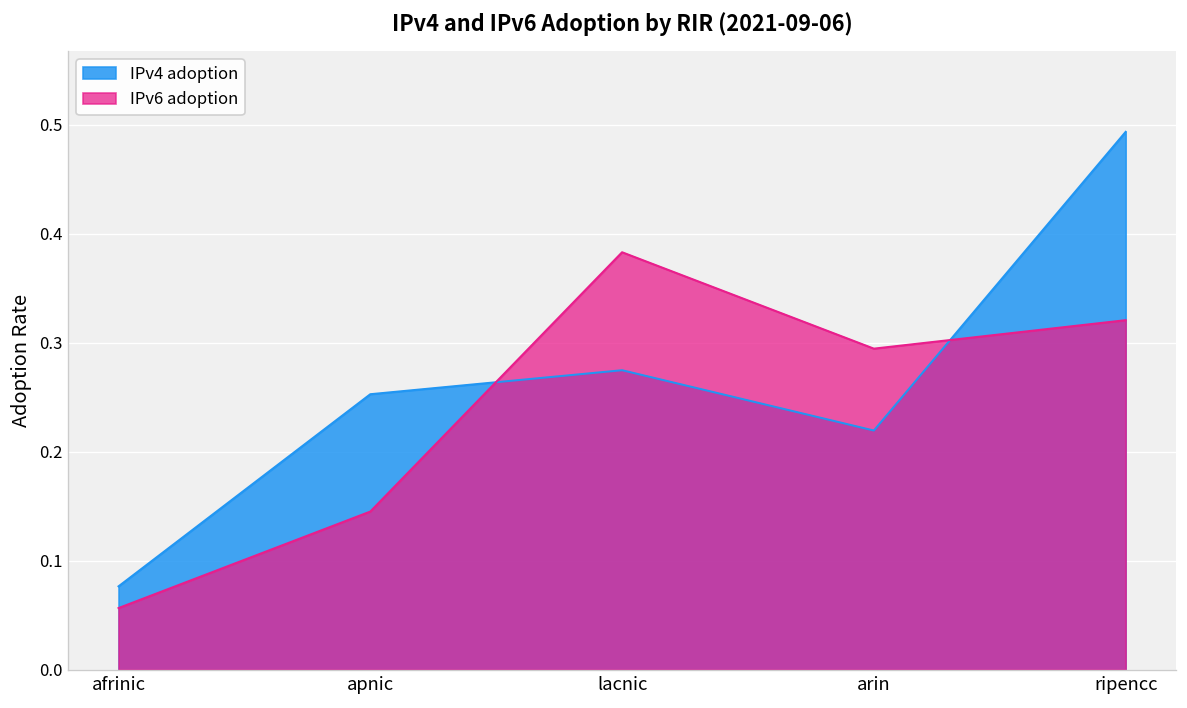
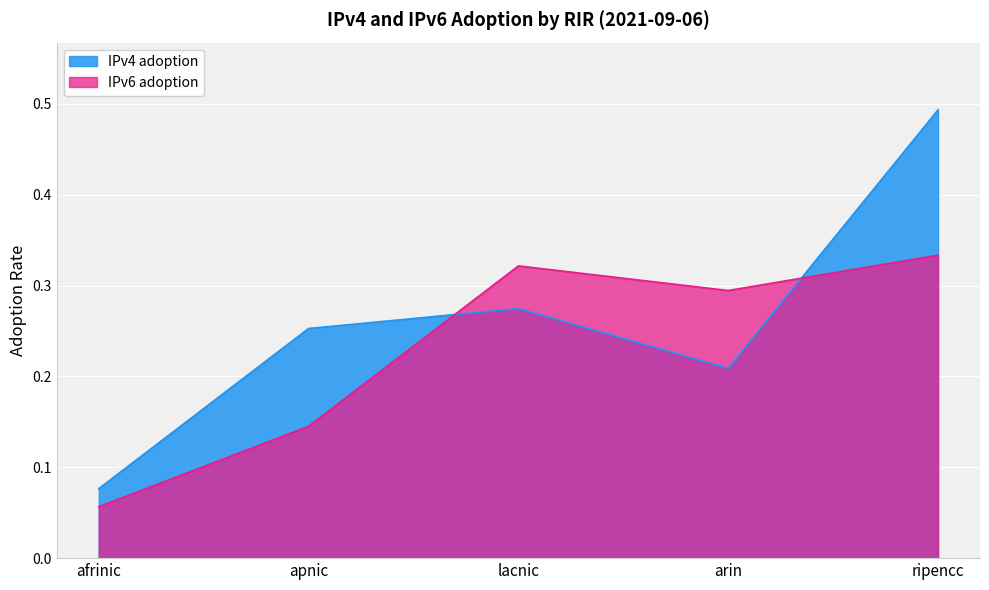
  {
    "IPv4 adoption": {
      "afrinic": 0.08,
      "apnic": 0.25,
      "lacnic": 0.27,
-     "arin": 0.22,
+     "arin": 0.21,
      "ripencc": 0.49
    },
    "IPv6 adoption": {
      "afrinic": 0.06,
      "apnic": 0.15,
-     "lacnic": 0.38,
+     "lacnic": 0.32,
      "arin": 0.29,
-     "ripencc": 0.32
+     "ripencc": 0.33
    }
  }
